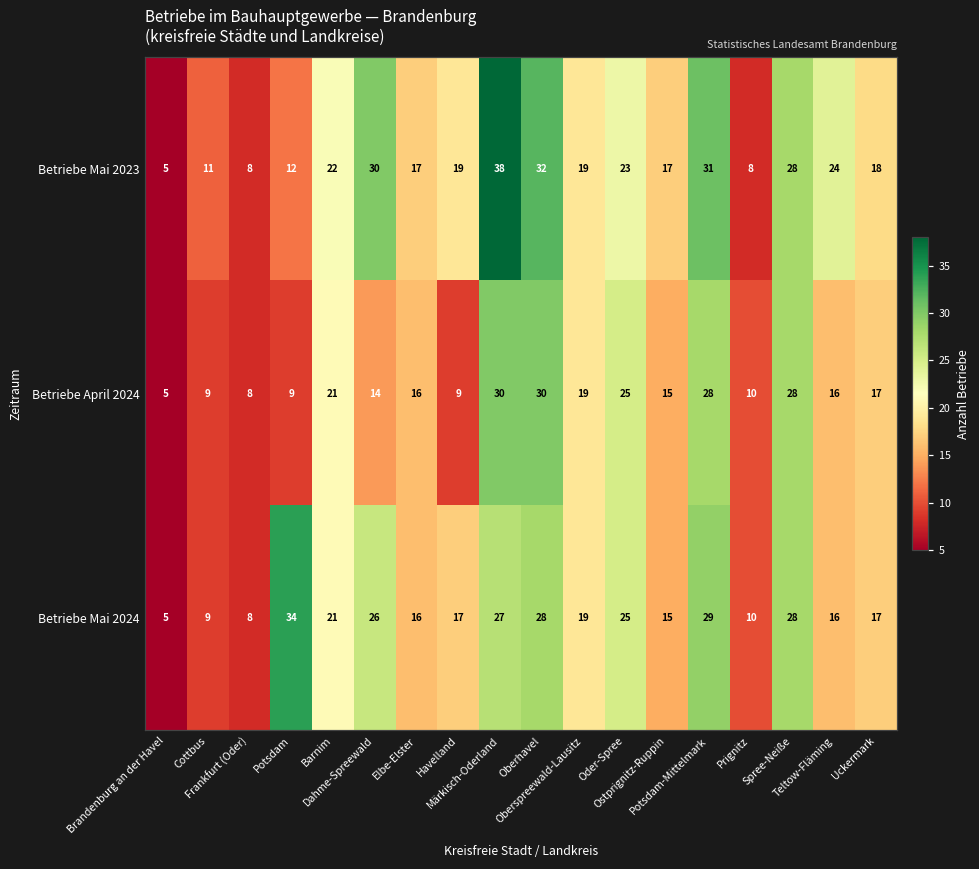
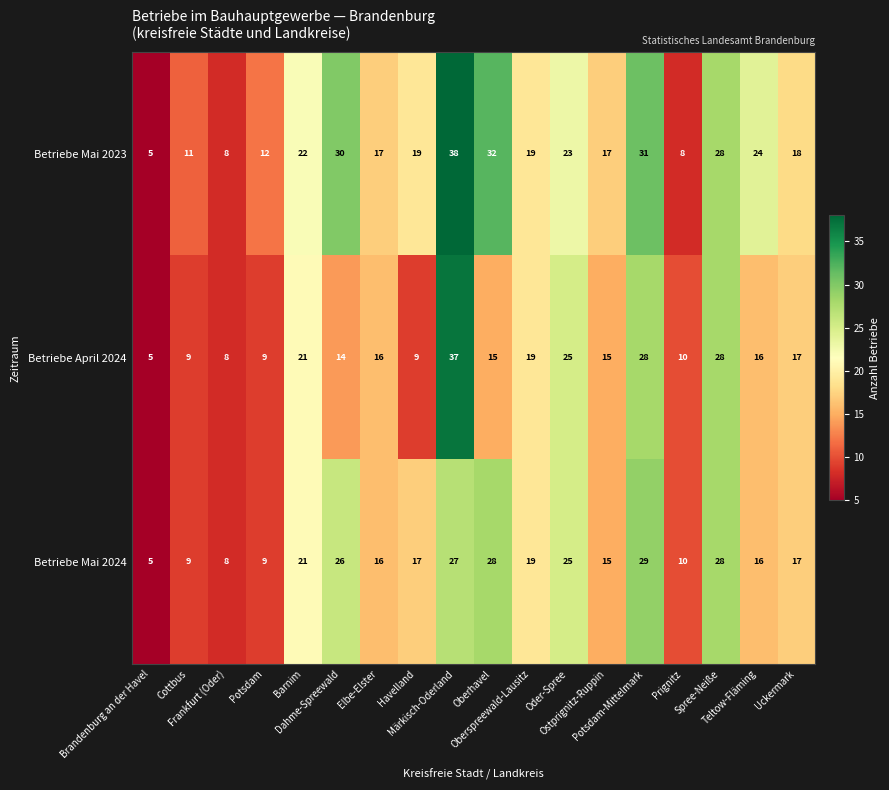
  {
    "Betriebe Mai 2023": {
      "Brandenburg an der Havel": 5,
      "Cottbus": 11,
      "Frankfurt (Oder)": 8,
      "Potsdam": 12,
      "Barnim": 22,
      "Dahme-Spreewald": 30,
      "Elbe-Elster": 17,
      "Havelland": 19,
      "Märkisch-Oderland": 38,
      "Oberhavel": 32,
      "Oberspreewald-Lausitz": 19,
      "Oder-Spree": 23,
      "Ostprignitz-Ruppin": 17,
      "Potsdam-Mittelmark": 31,
      "Prignitz": 8,
      "Spree-Neiße": 28,
      "Teltow-Fläming": 24,
      "Uckermark": 18
    },
    "Betriebe April 2024": {
      "Brandenburg an der Havel": 5,
      "Cottbus": 9,
      "Frankfurt (Oder)": 8,
      "Potsdam": 9,
      "Barnim": 21,
      "Dahme-Spreewald": 14,
      "Elbe-Elster": 16,
      "Havelland": 9,
-     "Märkisch-Oderland": 30,
-     "Oberhavel": 30,
+     "Märkisch-Oderland": 37,
+     "Oberhavel": 15,
      "Oberspreewald-Lausitz": 19,
      "Oder-Spree": 25,
      "Ostprignitz-Ruppin": 15,
      "Potsdam-Mittelmark": 28,
      "Prignitz": 10,
      "Spree-Neiße": 28,
      "Teltow-Fläming": 16,
      "Uckermark": 17
    },
    "Betriebe Mai 2024": {
      "Brandenburg an der Havel": 5,
      "Cottbus": 9,
      "Frankfurt (Oder)": 8,
-     "Potsdam": 34,
+     "Potsdam": 9,
      "Barnim": 21,
      "Dahme-Spreewald": 26,
      "Elbe-Elster": 16,
      "Havelland": 17,
      "Märkisch-Oderland": 27,
      "Oberhavel": 28,
      "Oberspreewald-Lausitz": 19,
      "Oder-Spree": 25,
      "Ostprignitz-Ruppin": 15,
      "Potsdam-Mittelmark": 29,
      "Prignitz": 10,
      "Spree-Neiße": 28,
      "Teltow-Fläming": 16,
      "Uckermark": 17
    }
  }
